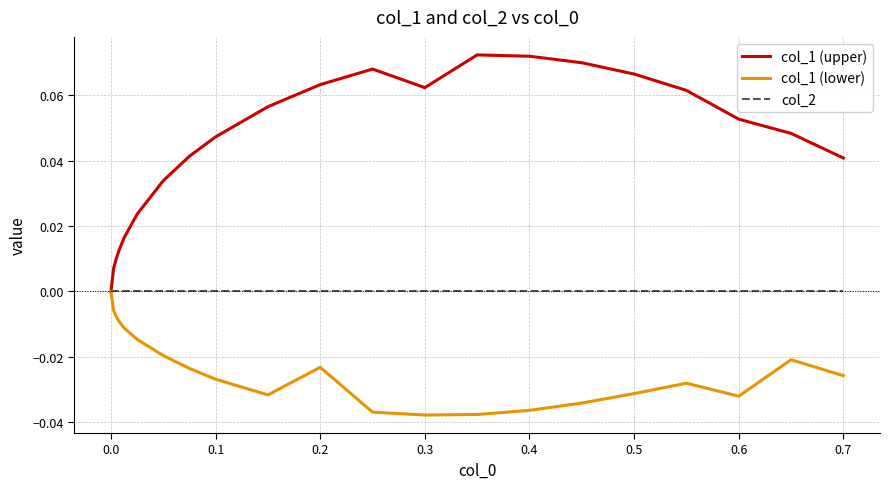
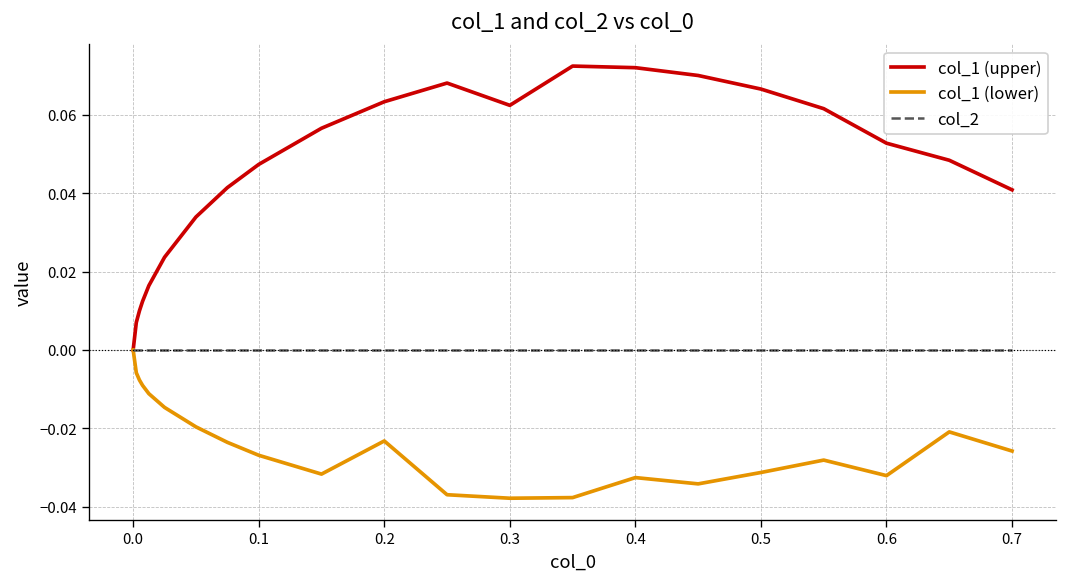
  {
    "col_1 (upper)": {
      "0.1": 0.047,
      "0.2": 0.063,
      "0.3": 0.062,
      "0.4": 0.072,
      "0.5": 0.067,
      "0.6": 0.053,
      "0.7": 0.041
    },
    "col_1 (lower)": {
      "0.1": -0.027,
      "0.2": -0.023,
      "0.3": -0.038,
-     "0.4": -0.036,
+     "0.4": -0.033,
      "0.5": -0.031,
      "0.6": -0.032,
      "0.7": -0.026
    },
    "col_2": {
      "0.1": 0.000,
      "0.2": 0.000,
      "0.3": 0.000,
      "0.4": 0.000,
      "0.5": 0.000,
      "0.6": 0.000,
      "0.7": 0.000
    }
  }
